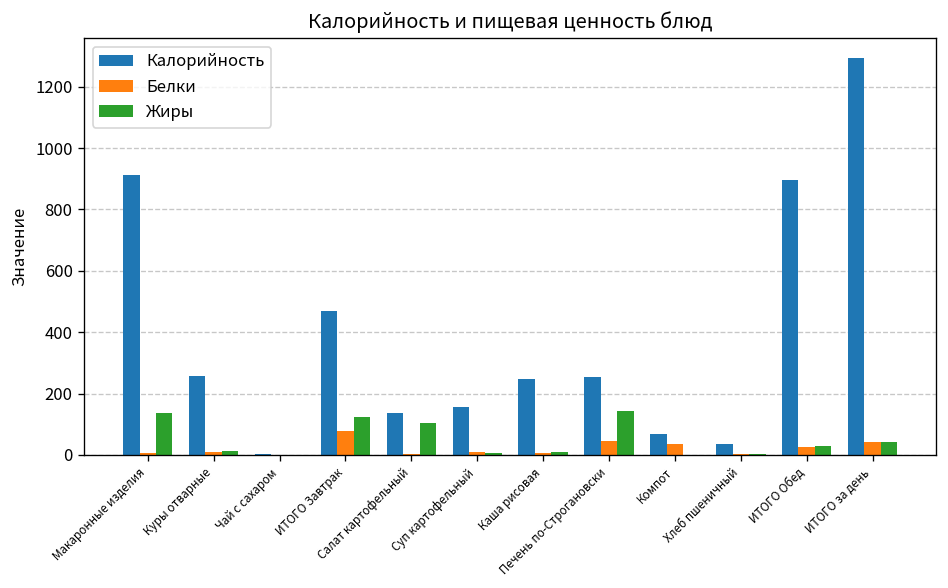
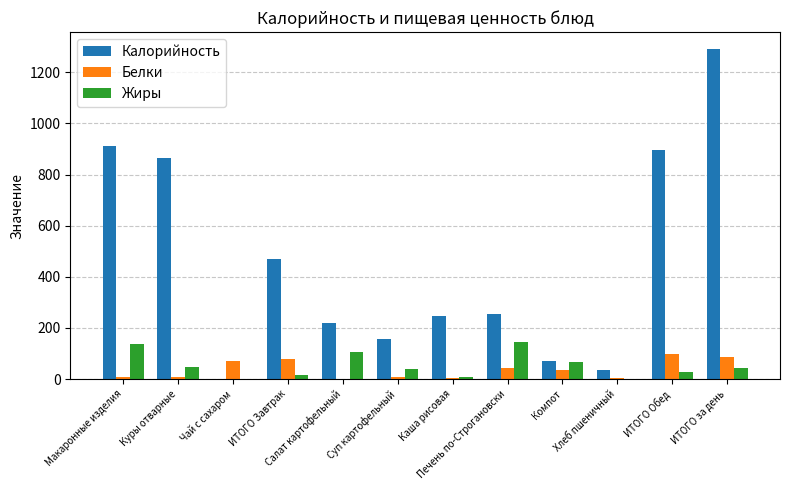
  {
    "Калорийность": {
      "Макаронные изделия": 910,
-     "Куры отварные": 260,
+     "Куры отварные": 870,
      "ИТОГО Завтрак": 470,
-     "Салат картофельный": 140,
+     "Салат картофельный": 220,
      "Суп картофельный": 150,
      "Каша рисовая": 250,
      "Печень по-Строгановски": 250,
      "Компот": 70,
      "Хлеб пшеничный": 40,
      "ИТОГО Обед": 890,
      "ИТОГО за день": 1290
    },
    "Белки": {
-     "Чай с сахаром": 0,
+     "Чай с сахаром": 70,
      "ИТОГО Завтрак": 80,
      "Печень по-Строгановски": 40,
      "Компот": 40,
-     "ИТОГО Обед": 30,
-     "ИТОГО за день": 40
+     "ИТОГО Обед": 100,
+     "ИТОГО за день": 90
    },
    "Жиры": {
      "Макаронные изделия": 140,
-     "Куры отварные": 10,
+     "Куры отварные": 50,
      "Чай с сахаром": 0,
-     "ИТОГО Завтрак": 120,
+     "ИТОГО Завтрак": 20,
      "Салат картофельный": 110,
-     "Суп картофельный": 10,
+     "Суп картофельный": 40,
      "Печень по-Строгановски": 140,
-     "Компот": 0,
+     "Компот": 70,
      "ИТОГО Обед": 30,
      "ИТОГО за день": 40
    }
  }
